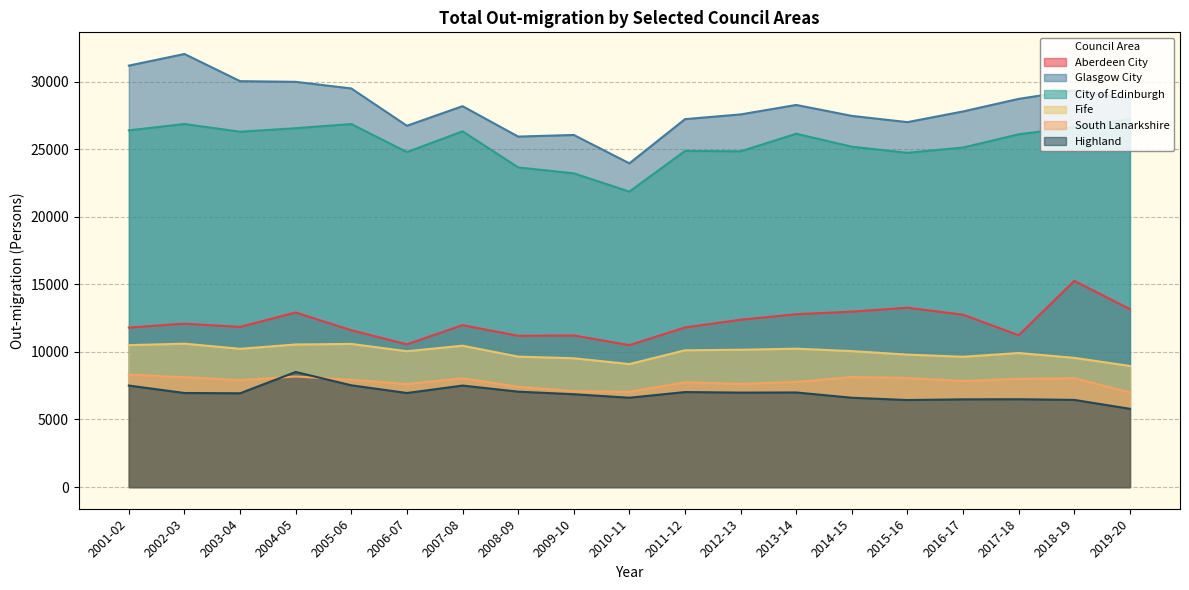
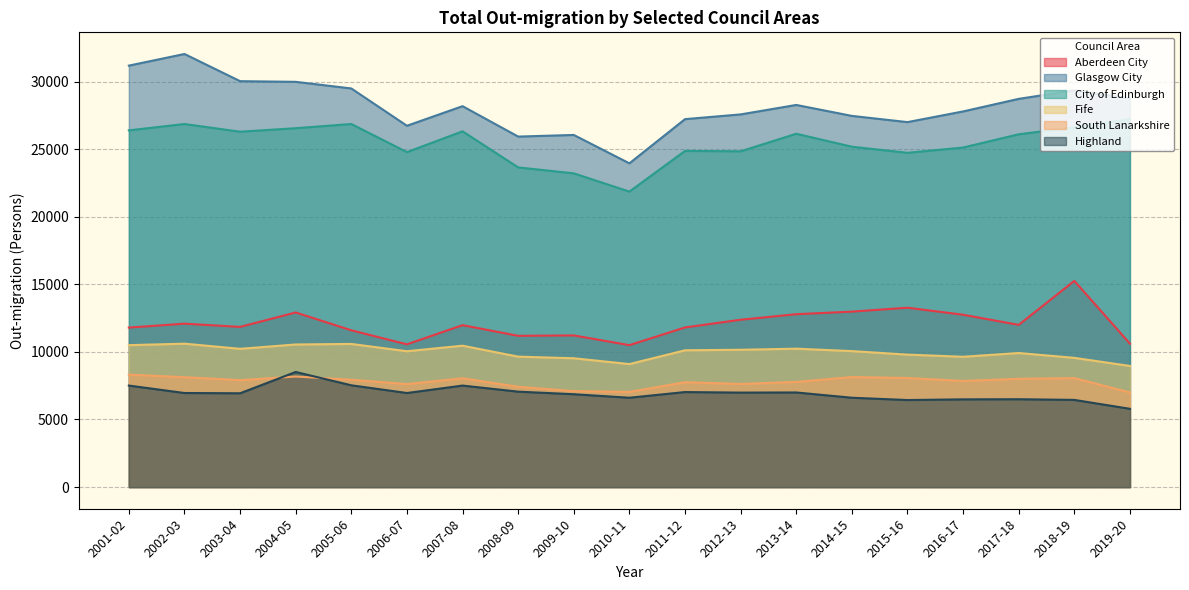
  {
    "Aberdeen City": {
      "2001-02": 11800,
      "2002-03": 12100,
      "2003-04": 11900,
      "2004-05": 12900,
      "2005-06": 11600,
      "2006-07": 10600,
      "2007-08": 12000,
      "2008-09": 11200,
      "2009-10": 11200,
      "2010-11": 10500,
      "2011-12": 11800,
      "2012-13": 12400,
      "2013-14": 12800,
      "2014-15": 13000,
      "2015-16": 13300,
      "2016-17": 12800,
-     "2017-18": 11200,
+     "2017-18": 12000,
      "2018-19": 15300,
-     "2019-20": 13200
+     "2019-20": 10600
    },
    "Highland": {
      "2001-02": 7500,
      "2002-03": 7000,
      "2003-04": 6900,
      "2004-05": 8500,
      "2005-06": 7500,
      "2006-07": 7000,
      "2007-08": 7500,
      "2008-09": 7100,
      "2009-10": 6900,
      "2010-11": 6600,
      "2011-12": 7000,
      "2012-13": 7000,
      "2013-14": 7000,
      "2014-15": 6600,
      "2015-16": 6400,
      "2016-17": 6500,
      "2017-18": 6500,
      "2018-19": 6500,
      "2019-20": 5800
    }
  }
